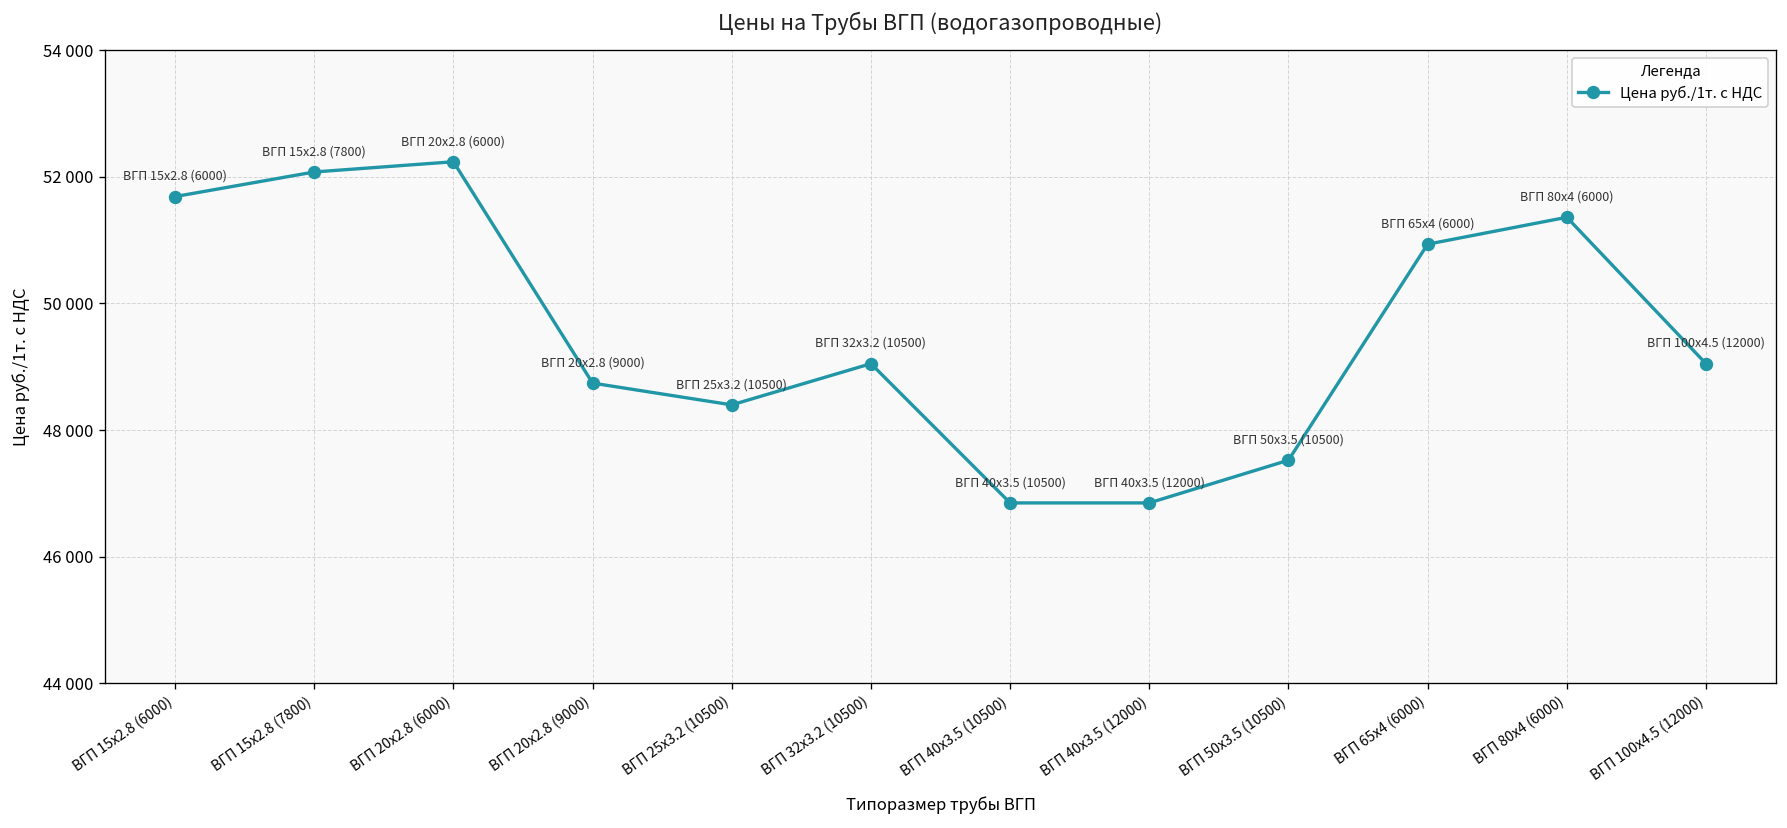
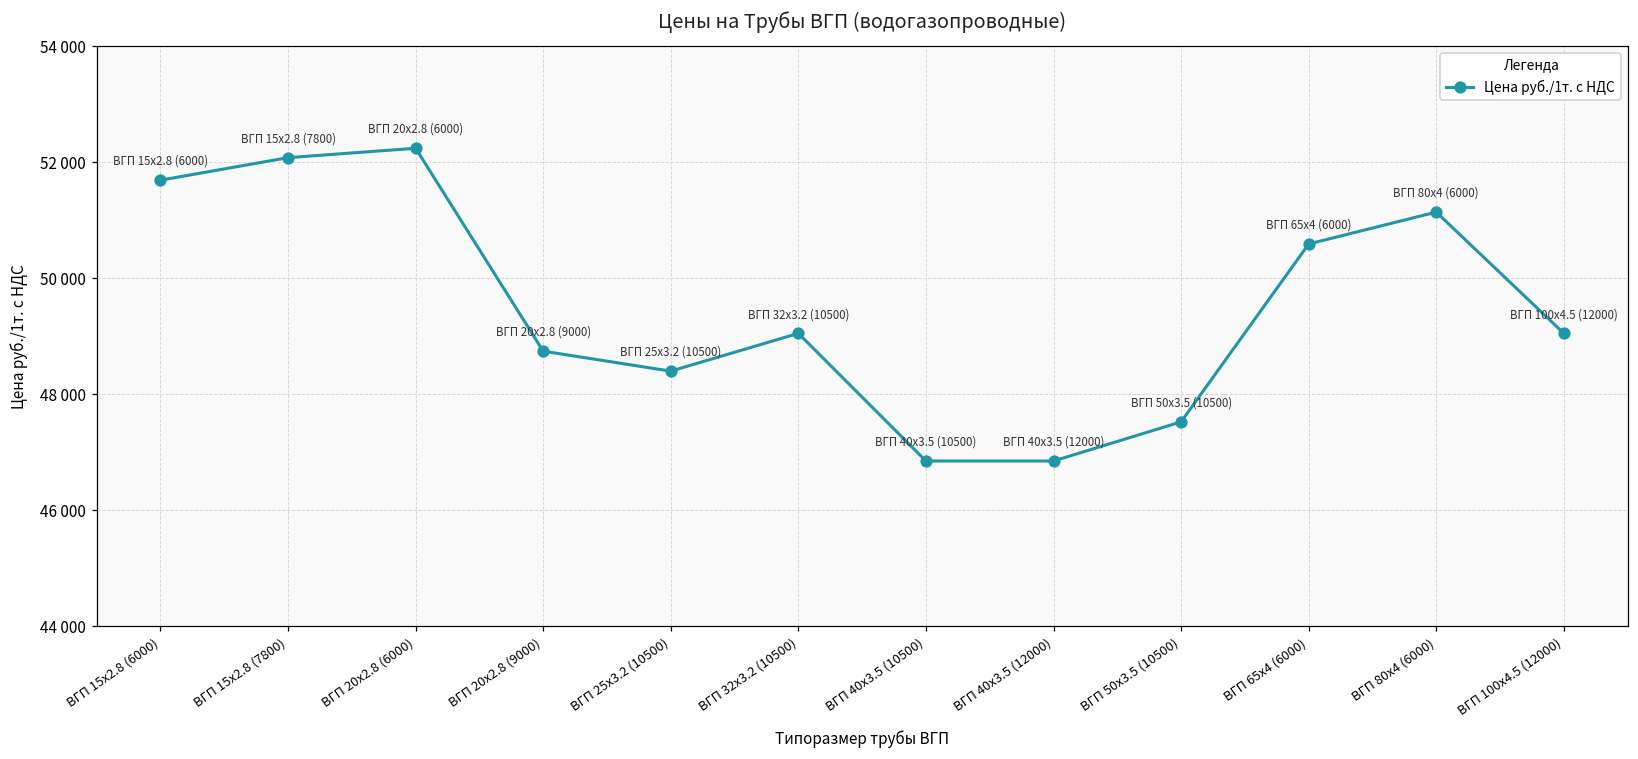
  {
-   "ВГП 65x4 (6000)": 50900,
-   "ВГП 80x4 (6000)": 51400
+   "ВГП 65x4 (6000)": 50600,
+   "ВГП 80x4 (6000)": 51100
  }
